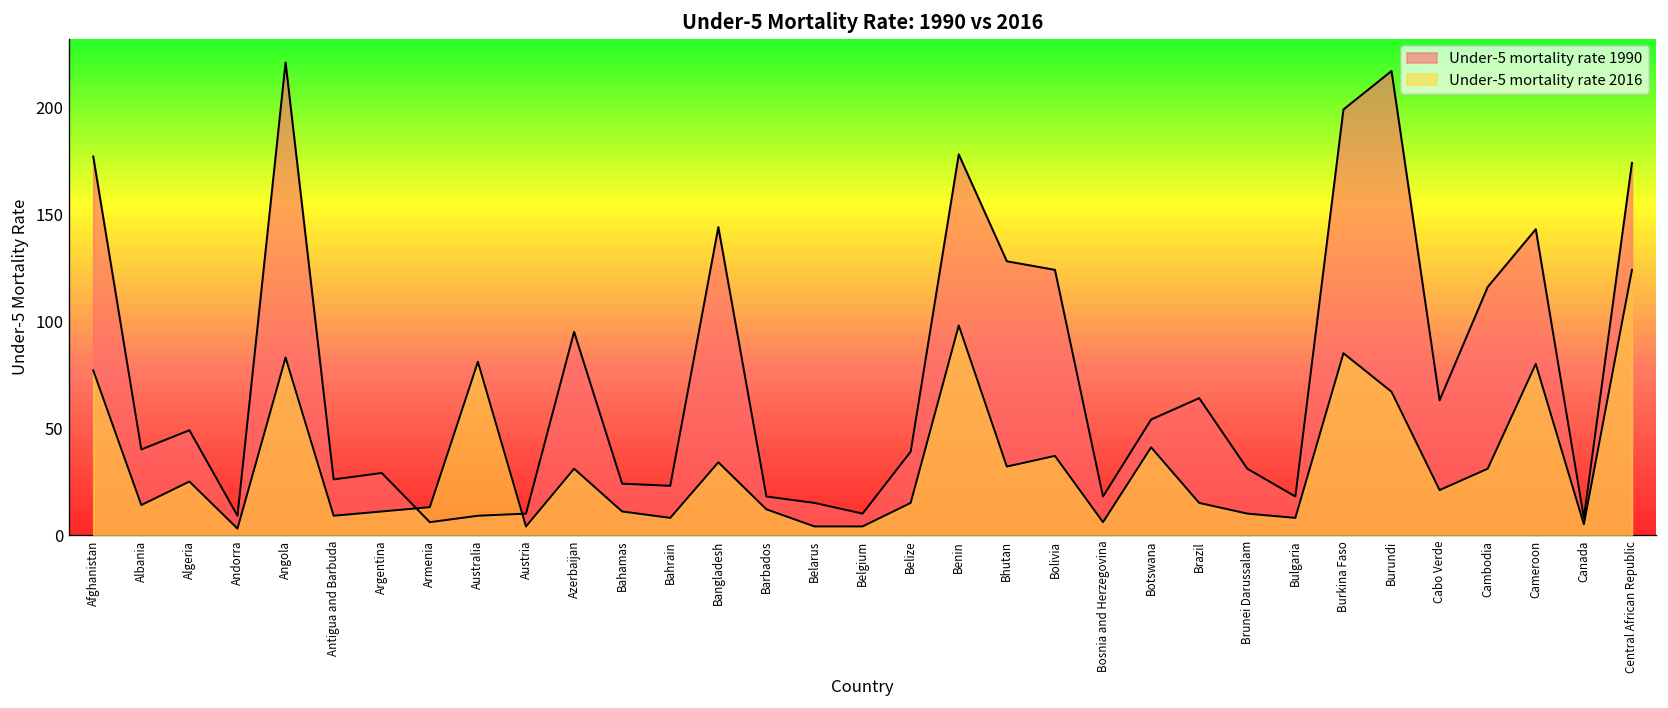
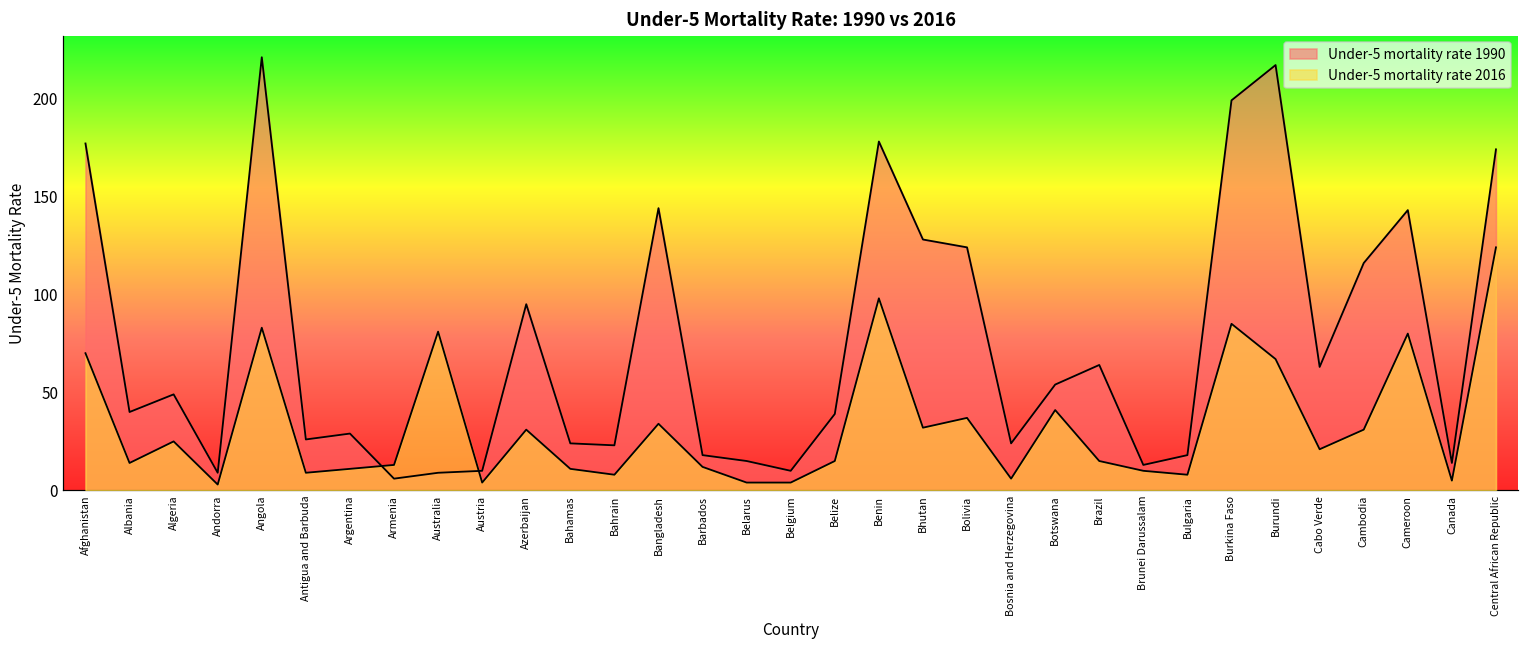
  {
    "Under-5 mortality rate 1990": {
      "Afghanistan": 177,
      "Albania": 40,
      "Algeria": 49,
      "Andorra": 9,
      "Angola": 221,
      "Antigua and Barbuda": 26,
      "Argentina": 29,
      "Armenia": 6,
      "Australia": 9,
      "Austria": 10,
      "Azerbaijan": 95,
      "Bahamas": 24,
      "Bahrain": 23,
      "Bangladesh": 144,
      "Barbados": 18,
      "Belarus": 15,
      "Belgium": 10,
      "Belize": 39,
      "Benin": 178,
      "Bhutan": 128,
      "Bolivia": 124,
-     "Bosnia and Herzegovina": 18,
+     "Bosnia and Herzegovina": 24,
      "Botswana": 54,
      "Brazil": 64,
-     "Brunei Darussalam": 31,
+     "Brunei Darussalam": 13,
      "Bulgaria": 18,
      "Burkina Faso": 199,
      "Burundi": 217,
      "Cabo Verde": 63,
      "Cambodia": 116,
      "Cameroon": 143,
-     "Canada": 8,
+     "Canada": 14,
      "Central African Republic": 174
    },
    "Under-5 mortality rate 2016": {
-     "Afghanistan": 77,
+     "Afghanistan": 70,
      "Albania": 14,
      "Algeria": 25,
      "Andorra": 3,
      "Angola": 83,
      "Antigua and Barbuda": 9,
      "Argentina": 11,
      "Armenia": 13,
      "Australia": 81,
      "Austria": 4,
      "Azerbaijan": 31,
      "Bahamas": 11,
      "Bahrain": 8,
      "Bangladesh": 34,
      "Barbados": 12,
      "Belarus": 4,
      "Belgium": 4,
      "Belize": 15,
      "Benin": 98,
      "Bhutan": 32,
      "Bolivia": 37,
      "Bosnia and Herzegovina": 6,
      "Botswana": 41,
      "Brazil": 15,
      "Brunei Darussalam": 10,
      "Bulgaria": 8,
      "Burkina Faso": 85,
      "Burundi": 67,
      "Cabo Verde": 21,
      "Cambodia": 31,
      "Cameroon": 80,
      "Canada": 5,
      "Central African Republic": 124
    }
  }
